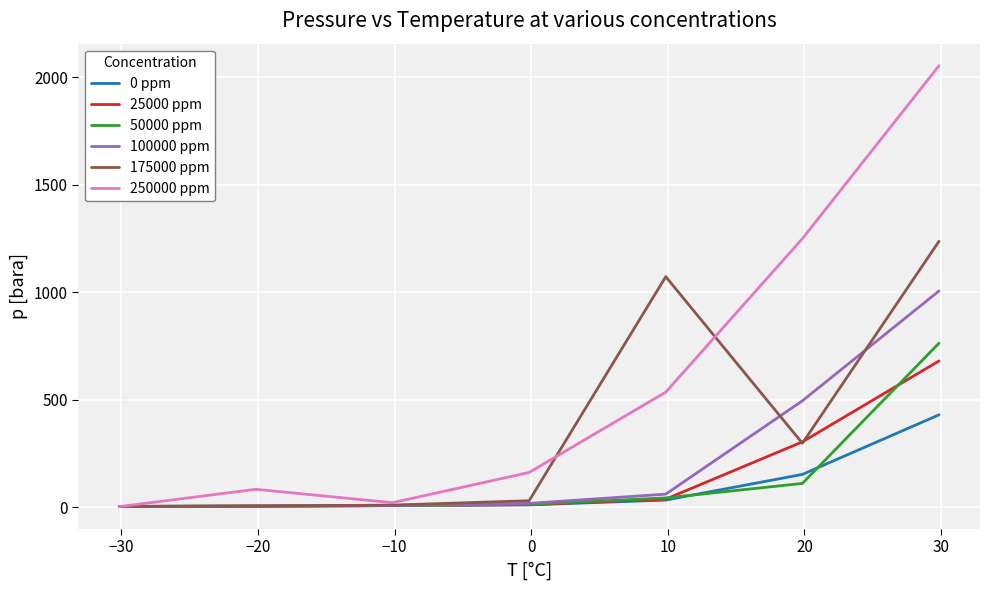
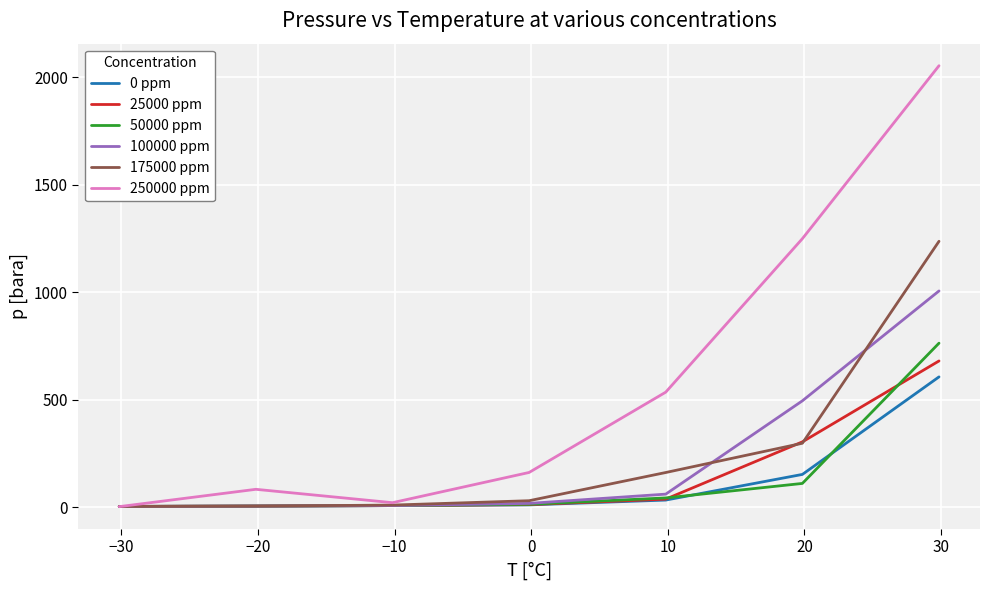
  {
    "0 ppm": {
      "20": 150,
-     "30": 430
+     "30": 610
    },
    "25000 ppm": {
      "30": 680
    },
    "50000 ppm": {
      "20": 110,
      "30": 760
    },
    "100000 ppm": {
      "10": 60,
      "20": 490,
      "30": 1010
    },
    "175000 ppm": {
      "0": 30,
-     "10": 1070,
+     "10": 160,
      "30": 1240
    },
    "250000 ppm": {
      "−20": 80,
      "0": 160,
      "10": 530,
      "20": 1250,
      "30": 2050
    }
  }
